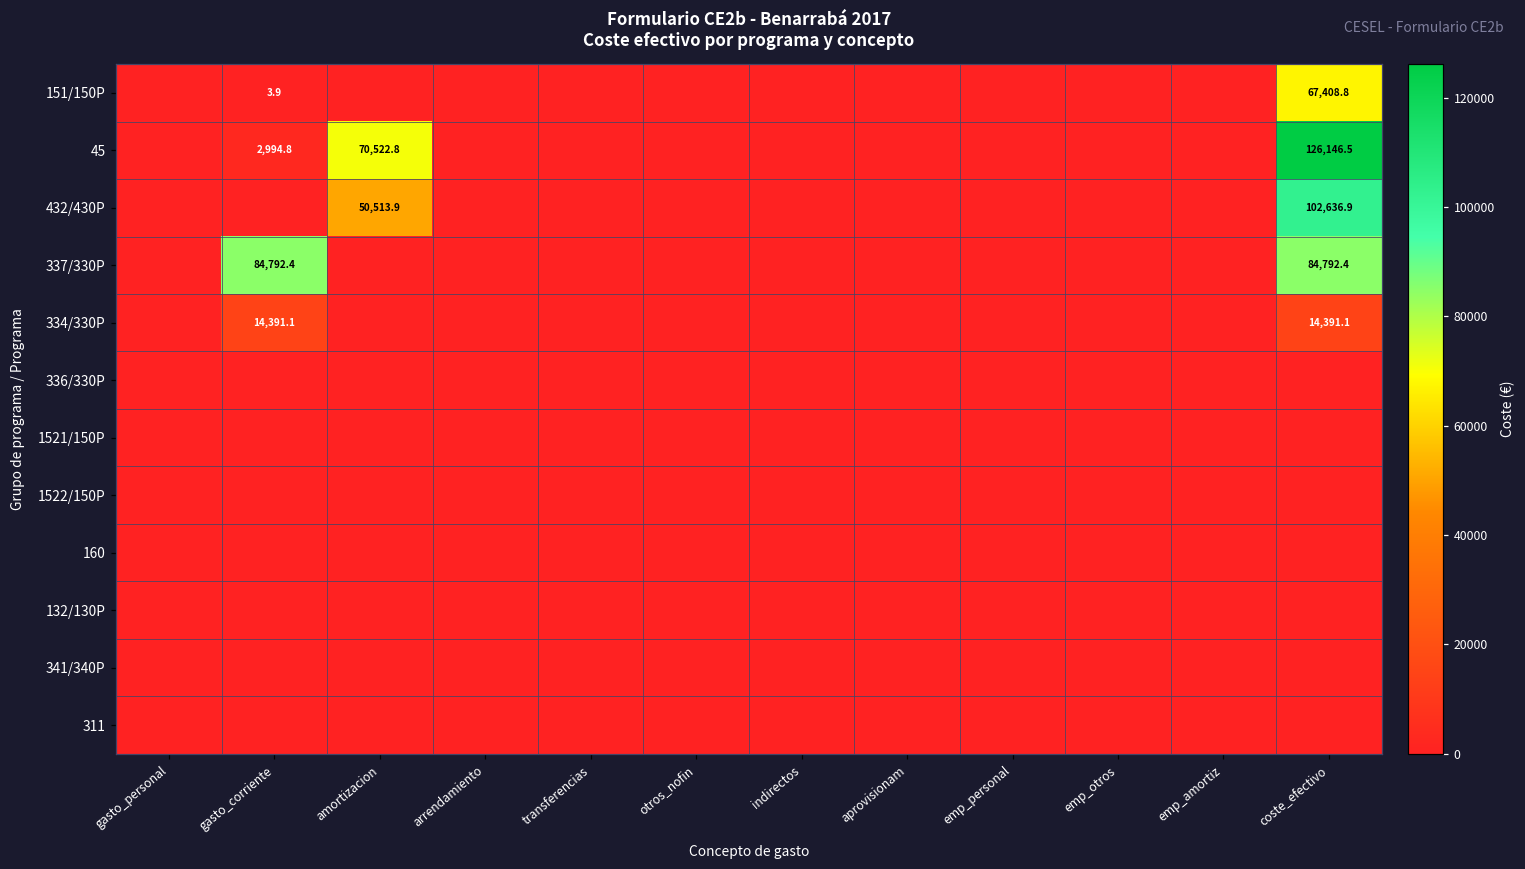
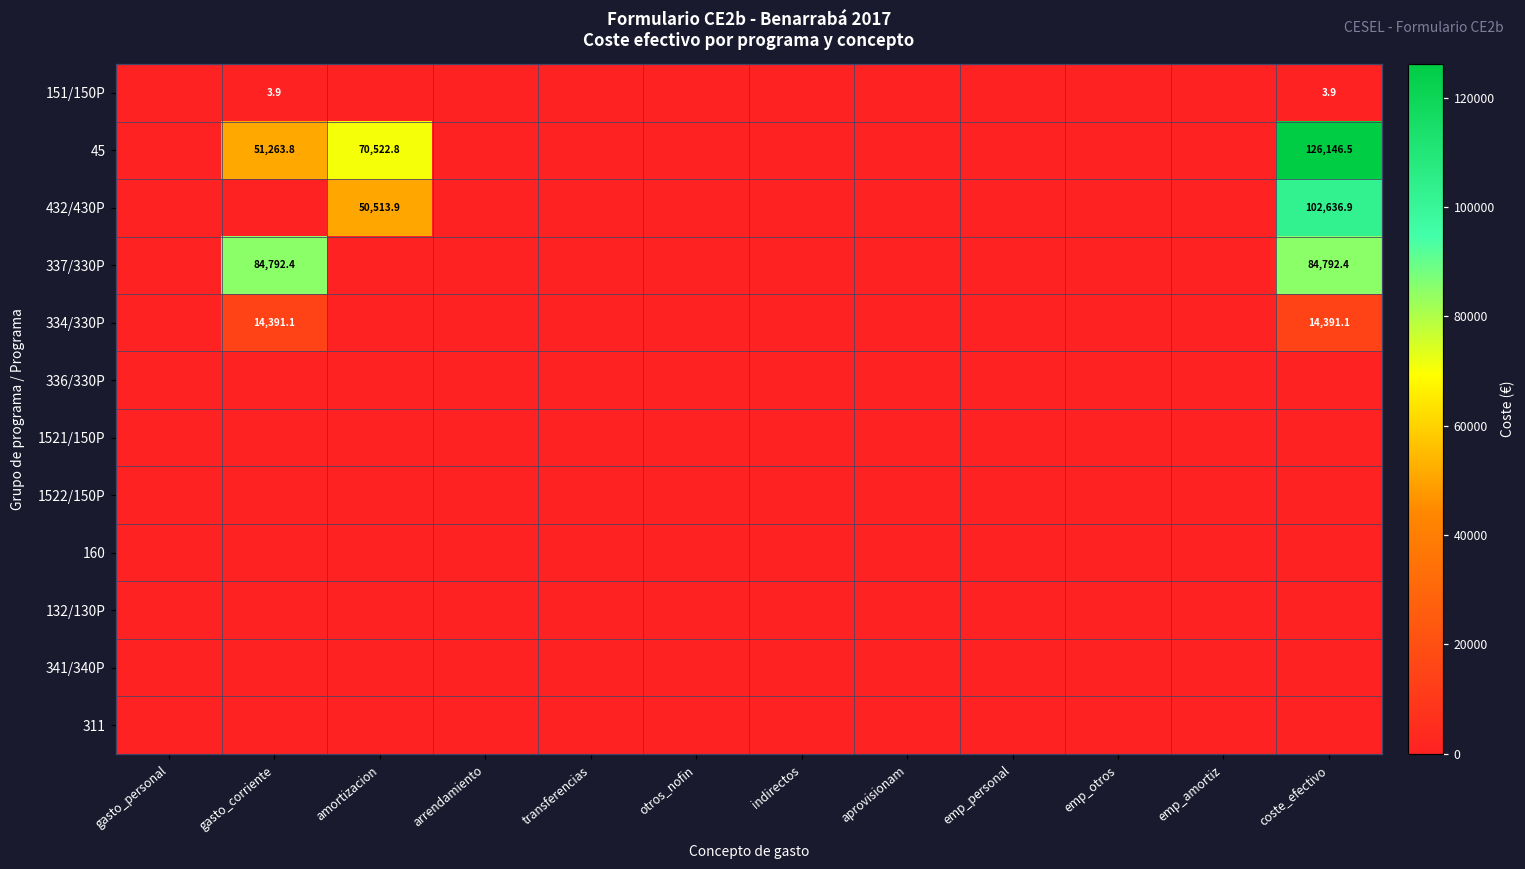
  {
    "151/150P": {
      "gasto_corriente": "3.9",
-     "coste_efectivo": "67,408.8"
+     "coste_efectivo": "3.9"
    },
    "45": {
-     "gasto_corriente": "2,994.8",
+     "gasto_corriente": "51,263.8",
      "amortizacion": "70,522.8",
      "coste_efectivo": "126,146.5"
    },
    "432/430P": {
      "amortizacion": "50,513.9",
      "coste_efectivo": "102,636.9"
    },
    "337/330P": {
      "gasto_corriente": "84,792.4",
      "coste_efectivo": "84,792.4"
    },
    "334/330P": {
      "gasto_corriente": "14,391.1",
      "coste_efectivo": "14,391.1"
    }
  }
